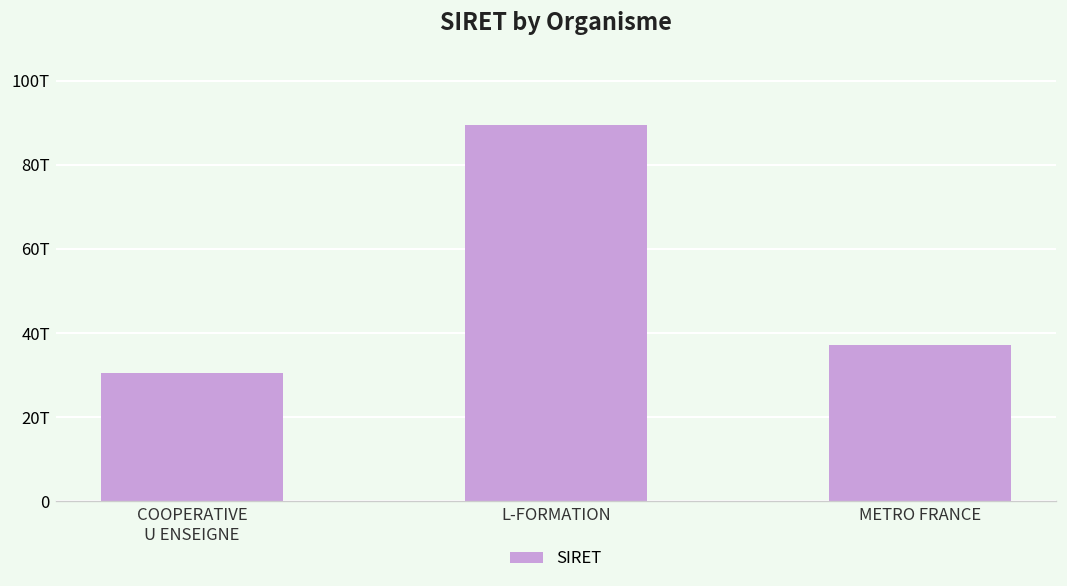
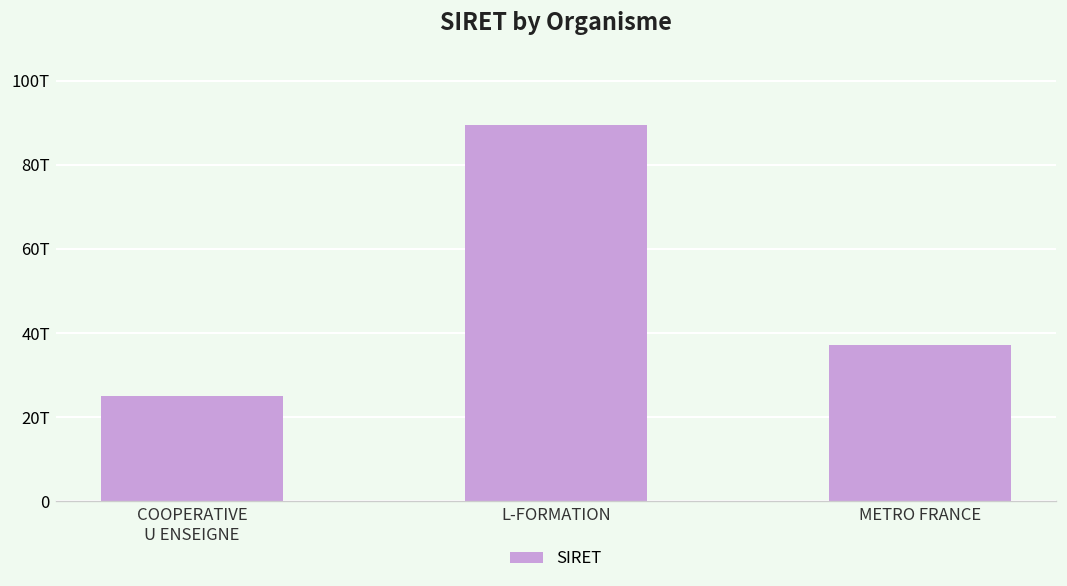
  {
-   "COOPERATIVE U ENSEIGNE": "30T",
+   "COOPERATIVE U ENSEIGNE": "25T",
    "L-FORMATION": "89T",
    "METRO FRANCE": "37T"
  }
